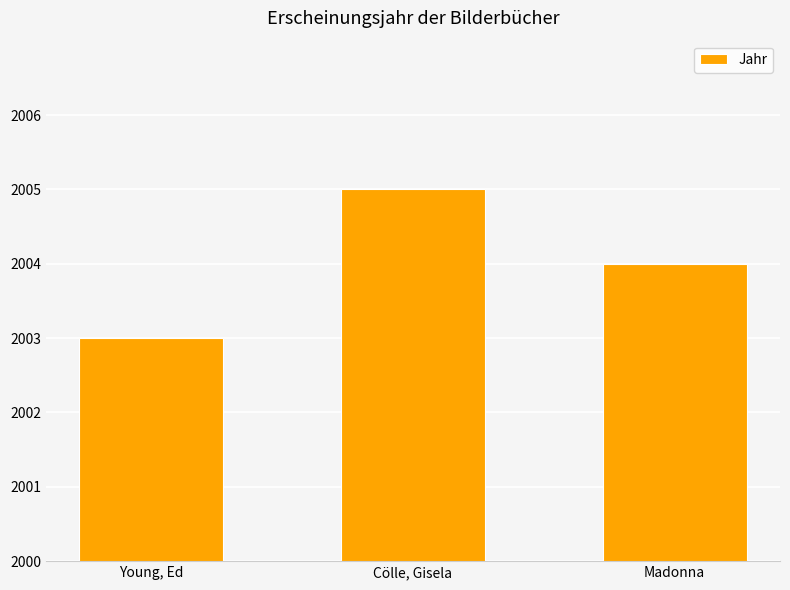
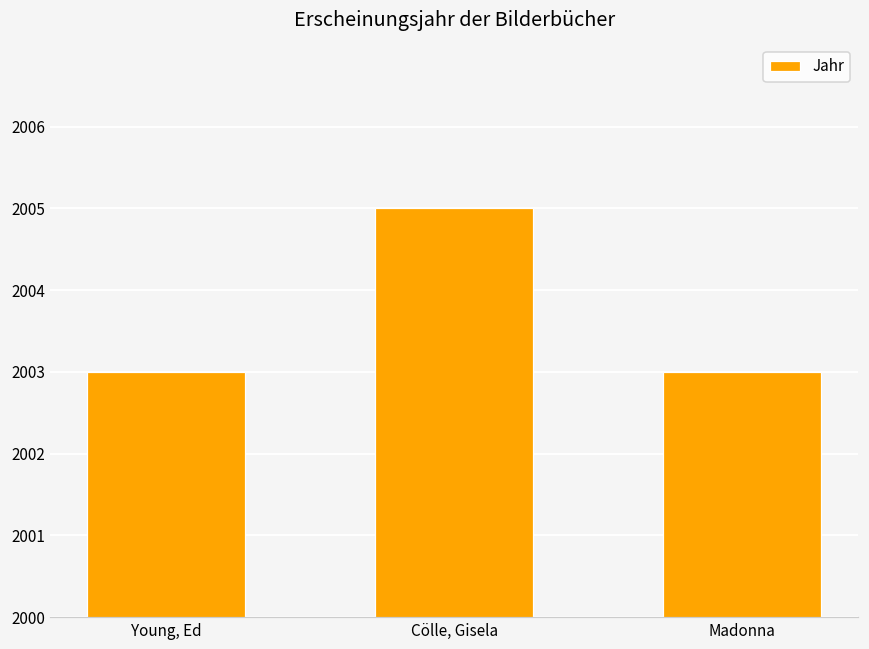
  {
    "Young, Ed": 2003,
    "Cölle, Gisela": 2005,
-   "Madonna": 2004
+   "Madonna": 2003
  }
